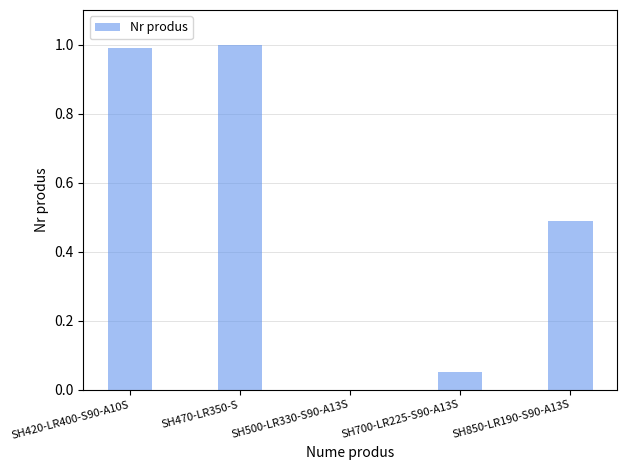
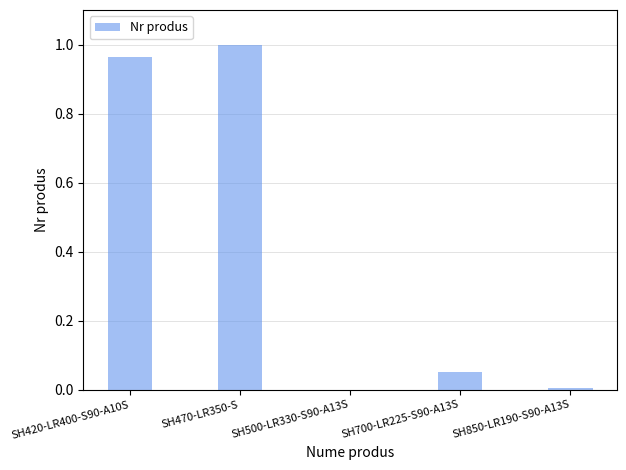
  {
-   "SH420-LR400-S90-A10S": 0.99,
+   "SH420-LR400-S90-A10S": 0.96,
    "SH470-LR350-S": 1.00,
    "SH500-LR330-S90-A13S": 0.00,
    "SH700-LR225-S90-A13S": 0.05,
-   "SH850-LR190-S90-A13S": 0.49
+   "SH850-LR190-S90-A13S": 0.01
  }
